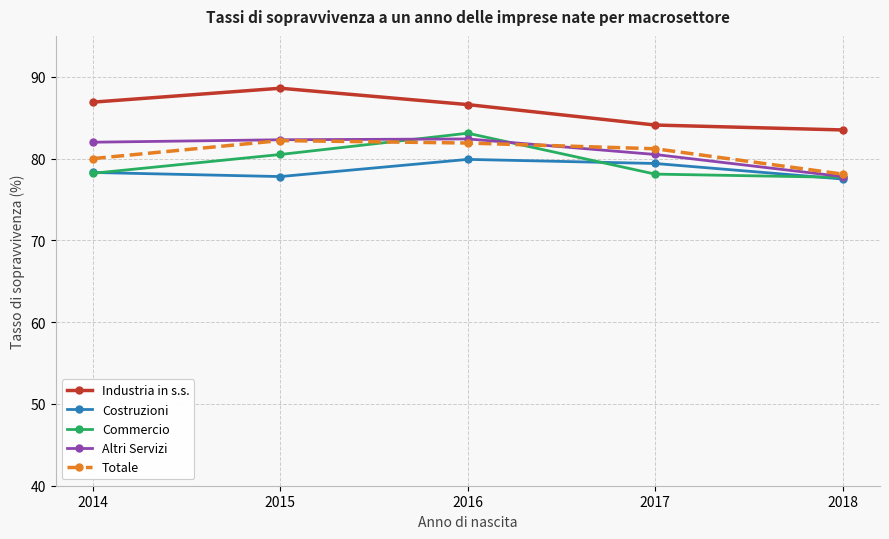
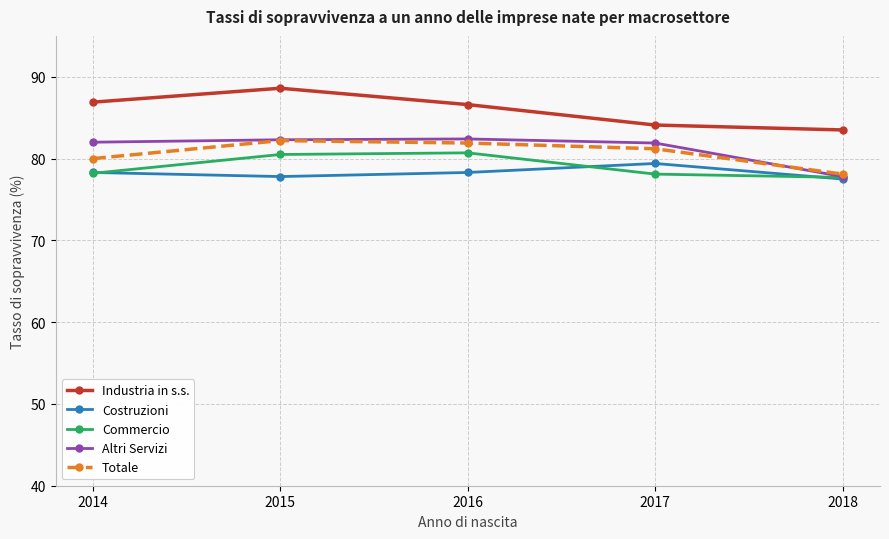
  {
    "Industria in s.s.": {
      "2014": 87,
      "2015": 89,
      "2016": 87,
      "2017": 84,
      "2018": 84
    },
    "Costruzioni": {
      "2015": 78,
-     "2016": 80,
+     "2016": 78,
      "2017": 79
    },
    "Commercio": {
      "2015": 81,
-     "2016": 83,
+     "2016": 81,
      "2017": 78
    },
    "Altri Servizi": {
      "2014": 82,
      "2016": 82,
-     "2017": 81
+     "2017": 82
    },
    "Totale": {
      "2014": 80,
      "2016": 82,
      "2017": 81
    }
  }
